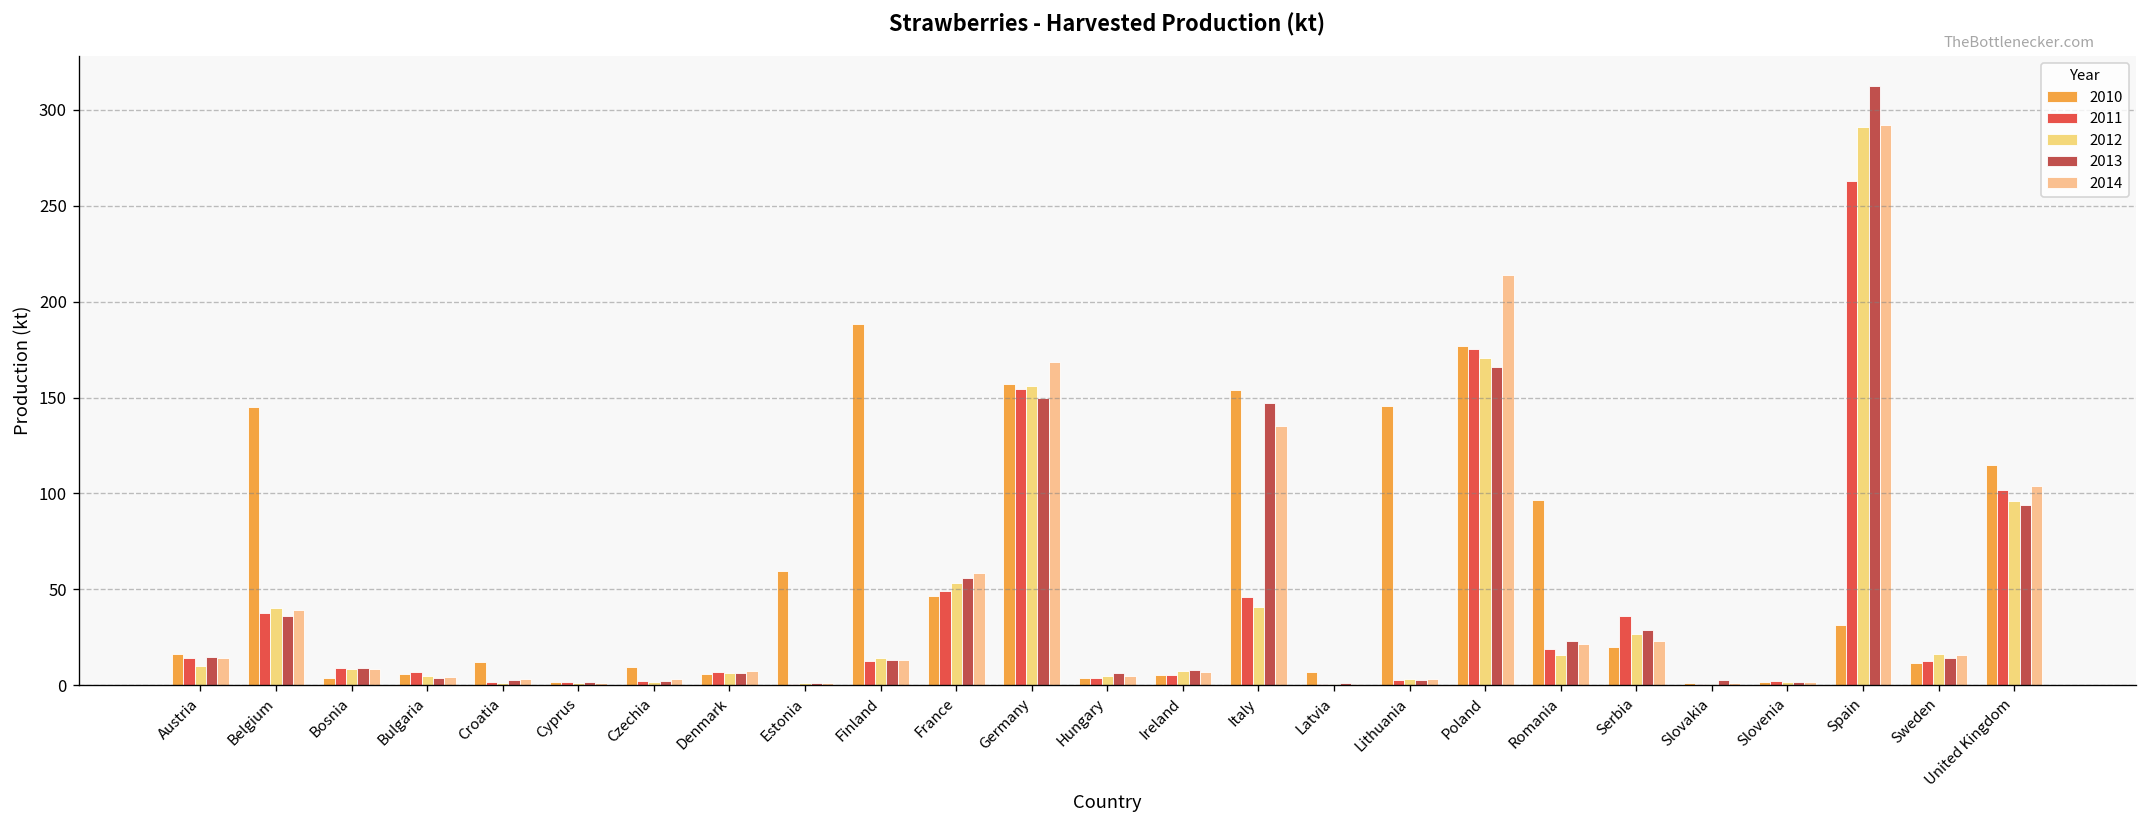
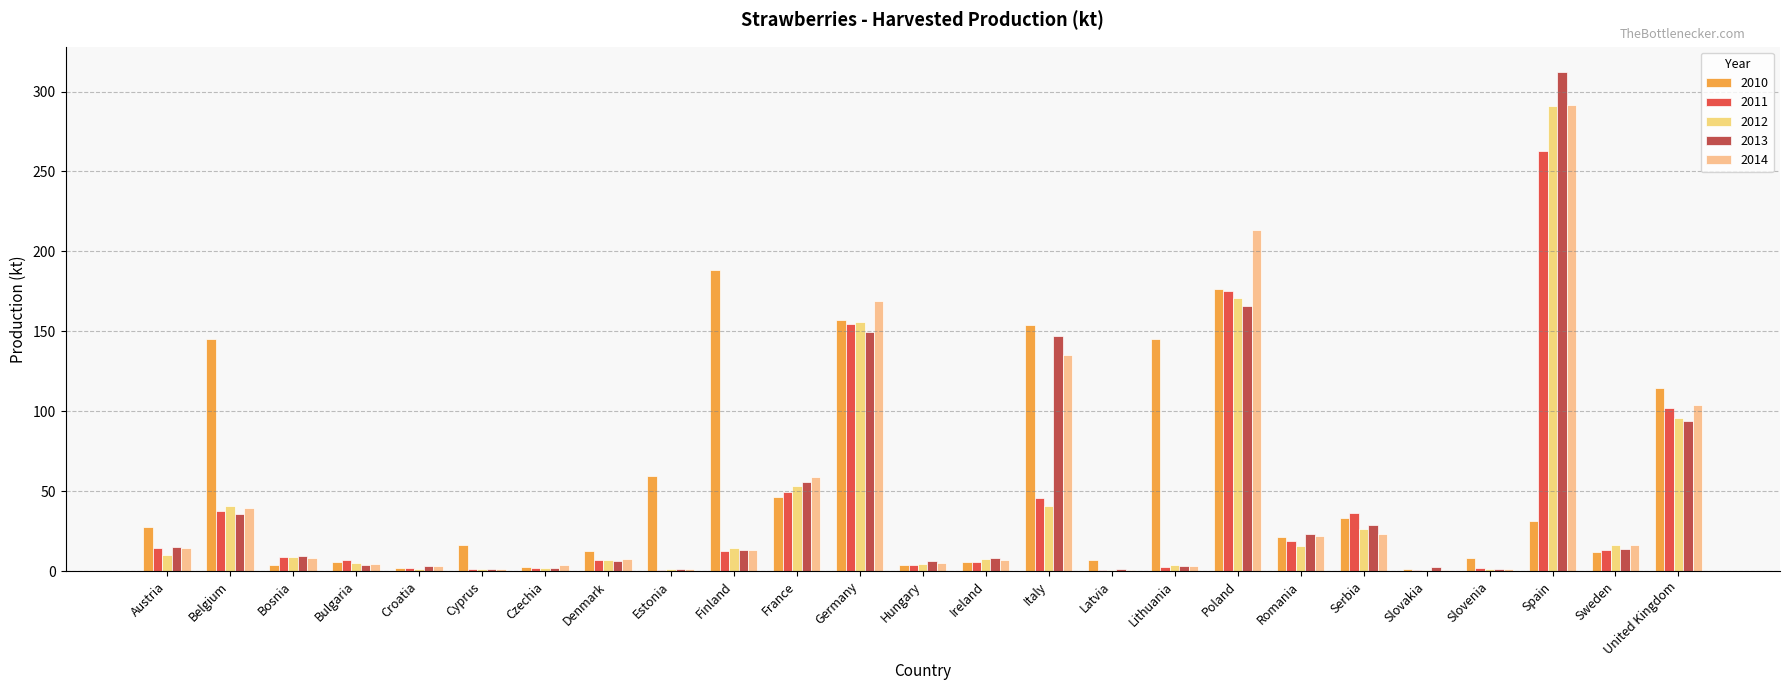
  {
    "2010": {
-     "Austria": 16,
+     "Austria": 28,
      "Belgium": 145,
      "Bosnia": 4,
      "Bulgaria": 6,
-     "Croatia": 12,
-     "Cyprus": 2,
-     "Czechia": 10,
-     "Denmark": 6,
+     "Croatia": 2,
+     "Cyprus": 17,
+     "Czechia": 3,
+     "Denmark": 12,
      "Estonia": 60,
      "Finland": 189,
      "France": 47,
      "Germany": 157,
      "Hungary": 4,
      "Ireland": 5,
      "Italy": 154,
      "Latvia": 7,
      "Lithuania": 145,
      "Poland": 177,
-     "Romania": 97,
-     "Serbia": 20,
-     "Slovenia": 2,
+     "Romania": 21,
+     "Serbia": 33,
+     "Slovenia": 8,
      "Spain": 31,
      "Sweden": 12,
      "United Kingdom": 115
    }
  }
